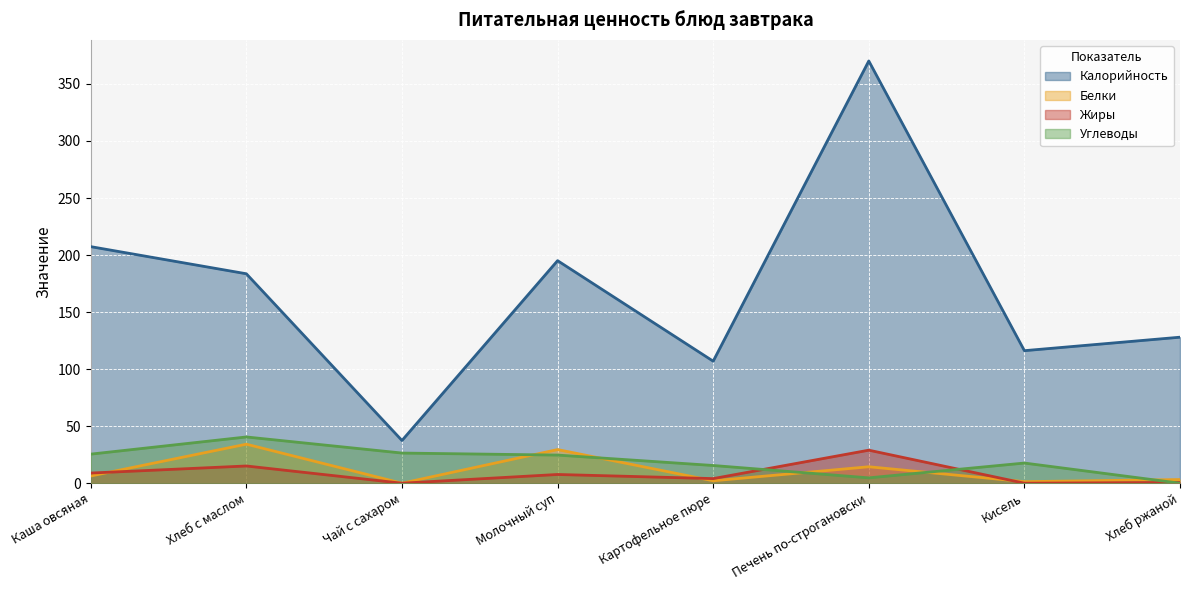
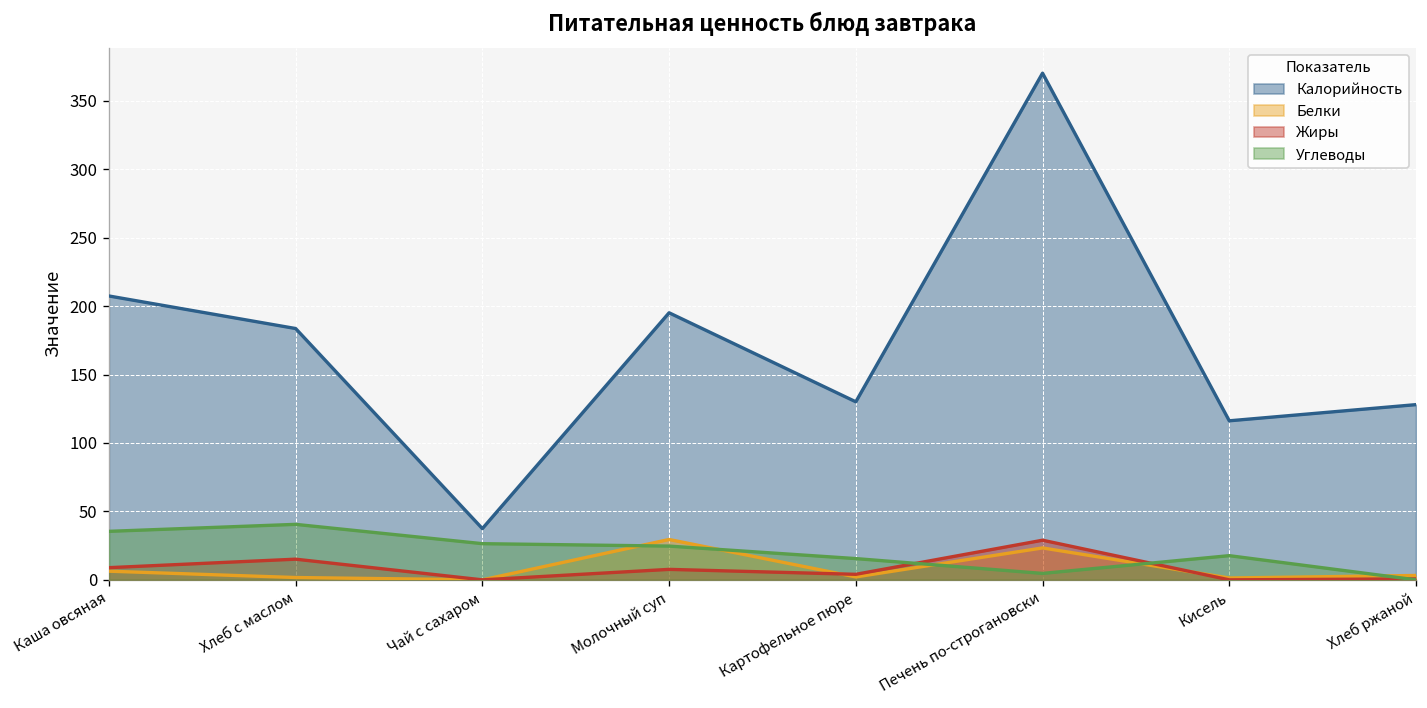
  {
    "Калорийность": {
      "Каша овсяная": 207,
      "Хлеб с маслом": 184,
      "Чай с сахаром": 37,
      "Молочный суп": 195,
-     "Картофельное пюре": 107,
+     "Картофельное пюре": 130,
      "Печень по-строгановски": 370,
      "Кисель": 116,
      "Хлеб ржаной": 128
    },
    "Белки": {
      "Каша овсяная": 6,
-     "Хлеб с маслом": 34,
+     "Хлеб с маслом": 2,
      "Молочный суп": 29,
-     "Печень по-строгановски": 14,
+     "Печень по-строгановски": 23,
      "Хлеб ржаной": 3
    },
    "Жиры": {
      "Каша овсяная": 9,
      "Хлеб с маслом": 15,
      "Молочный суп": 8,
      "Печень по-строгановски": 29
    },
    "Углеводы": {
-     "Каша овсяная": 25,
+     "Каша овсяная": 35,
      "Хлеб с маслом": 41,
      "Чай с сахаром": 26,
      "Молочный суп": 25,
      "Картофельное пюре": 16,
      "Печень по-строгановски": 5,
      "Кисель": 18
    }
  }
